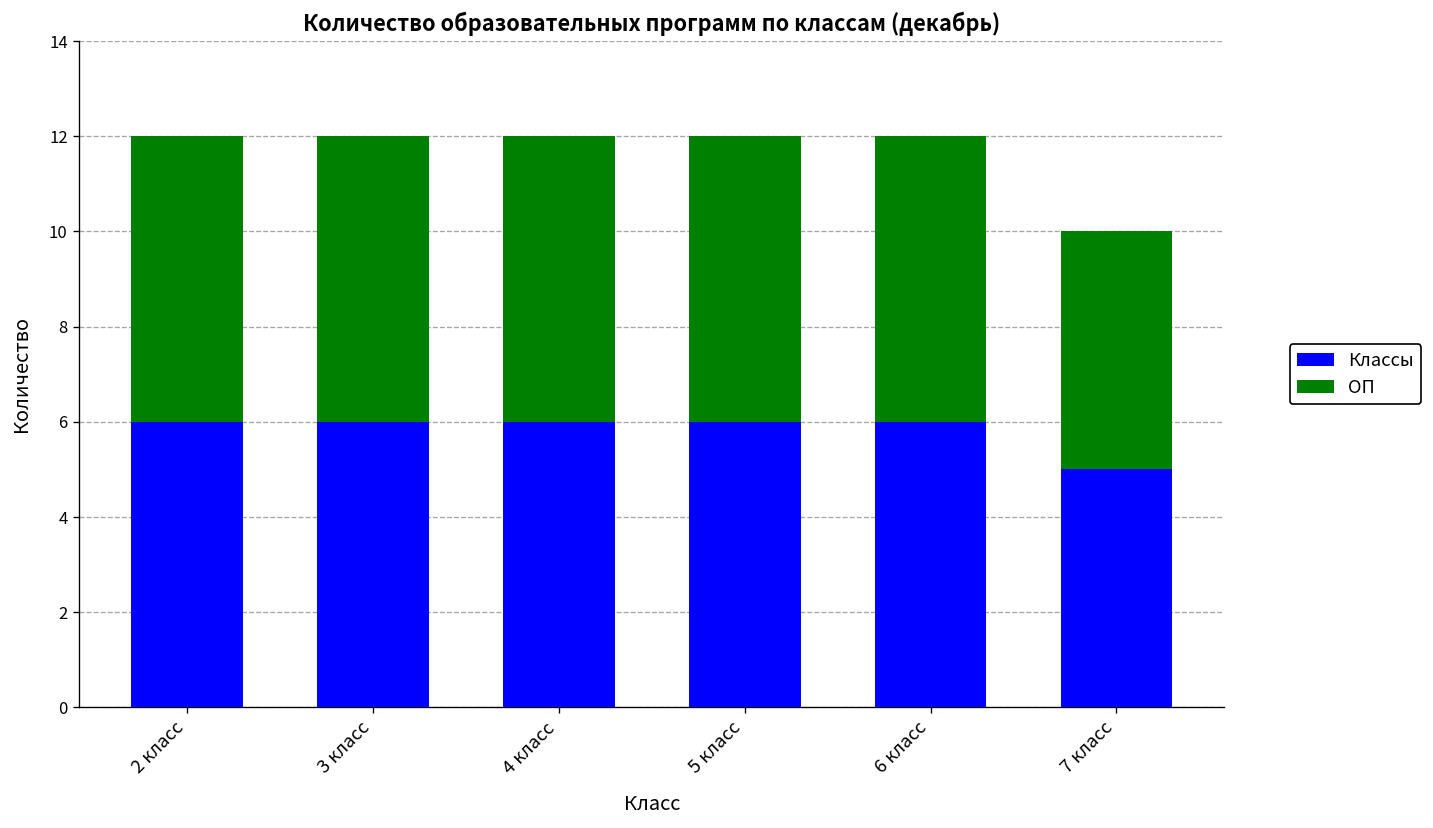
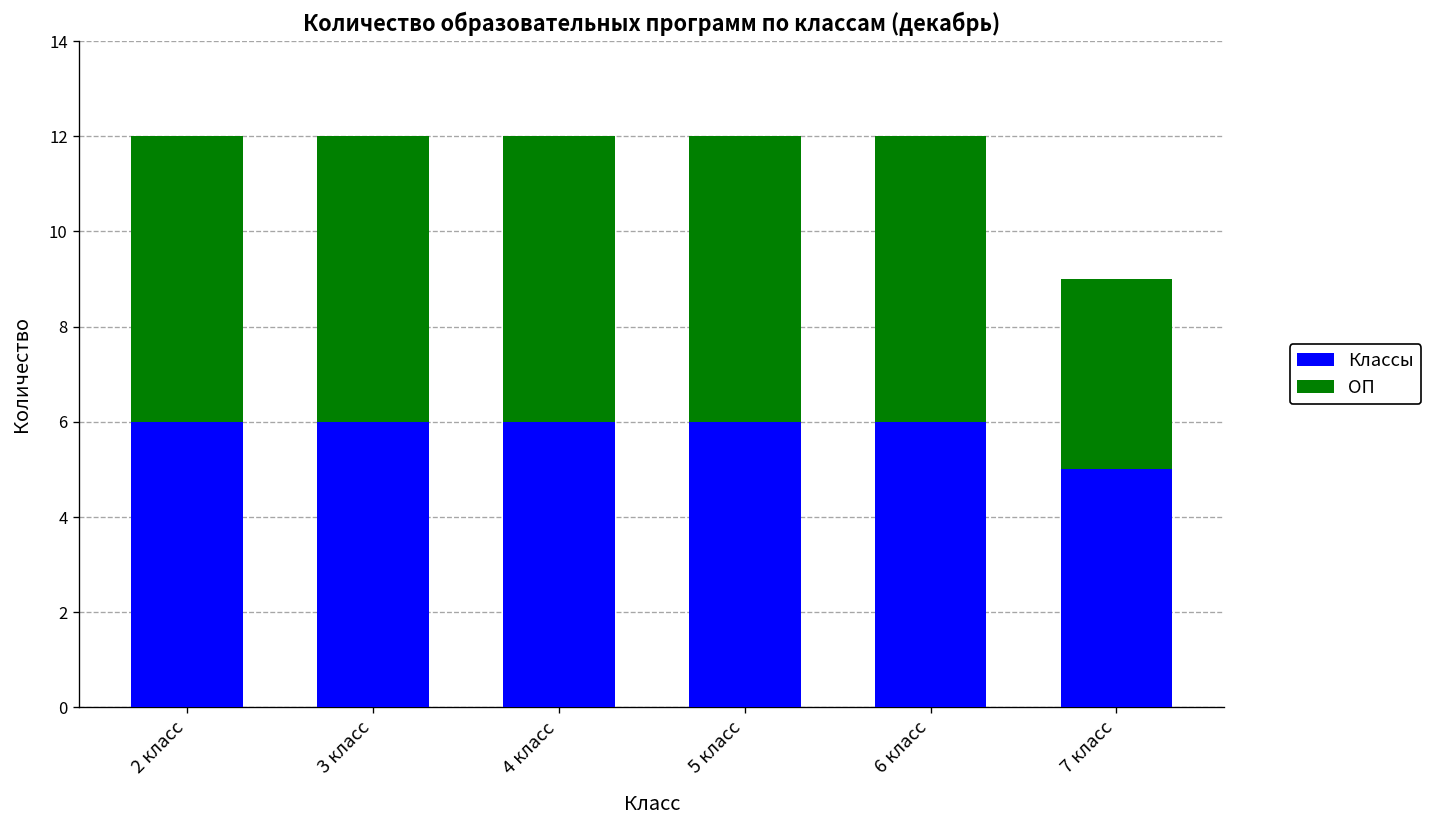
  {
    "Классы": {
      "2 класс": 6,
      "3 класс": 6,
      "4 класс": 6,
      "5 класс": 6,
      "6 класс": 6,
      "7 класс": 5
    },
    "ОП": {
      "2 класс": 6,
      "3 класс": 6,
      "4 класс": 6,
      "5 класс": 6,
      "6 класс": 6,
-     "7 класс": 5
+     "7 класс": 4
    }
  }
